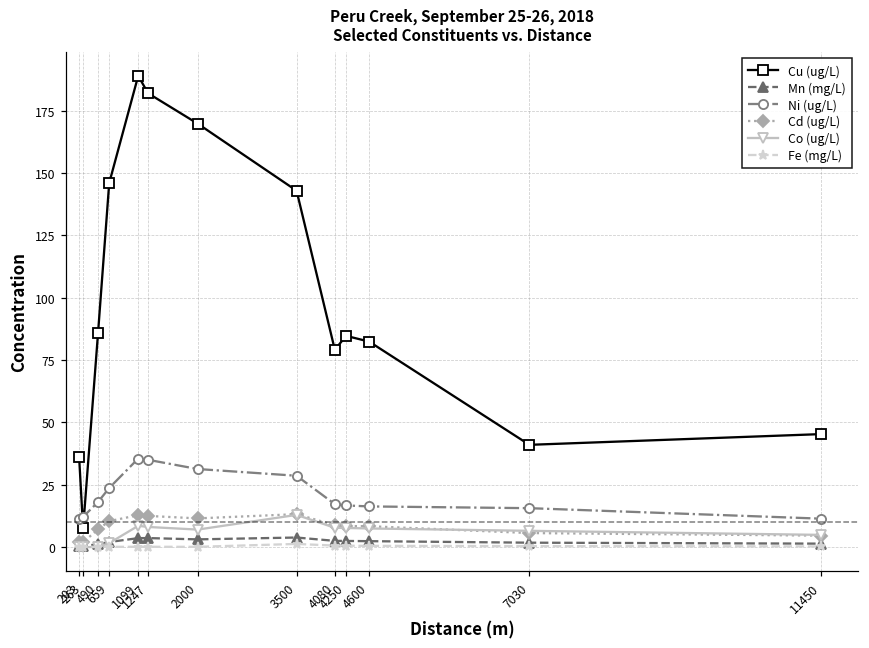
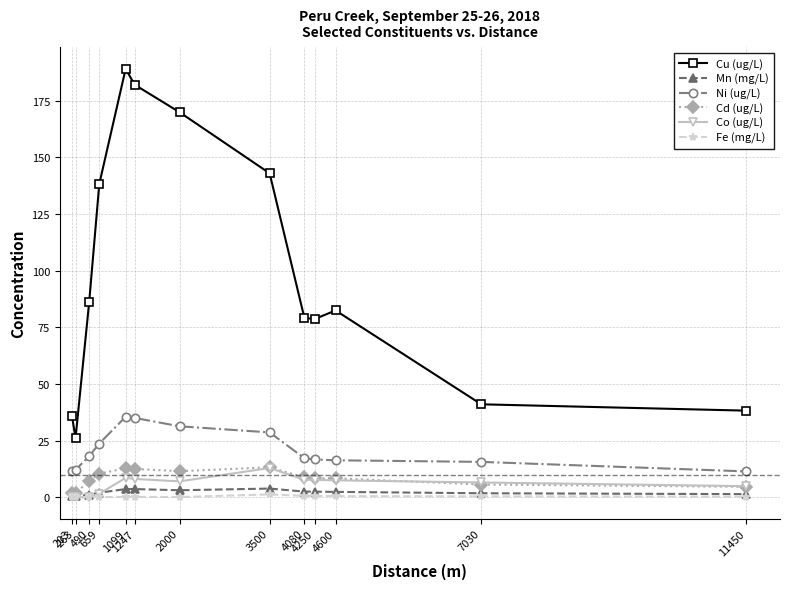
  {
    "Cu (ug/L)": {
      "203": 36,
-     "263": 8,
+     "263": 26,
      "490": 86,
-     "659": 146,
+     "659": 138,
      "1099": 189,
      "1247": 182,
      "2000": 170,
      "3500": 143,
      "4080": 79,
-     "4250": 85,
+     "4250": 79,
      "4600": 82,
      "7030": 41,
-     "11450": 45
+     "11450": 38
    }
  }
